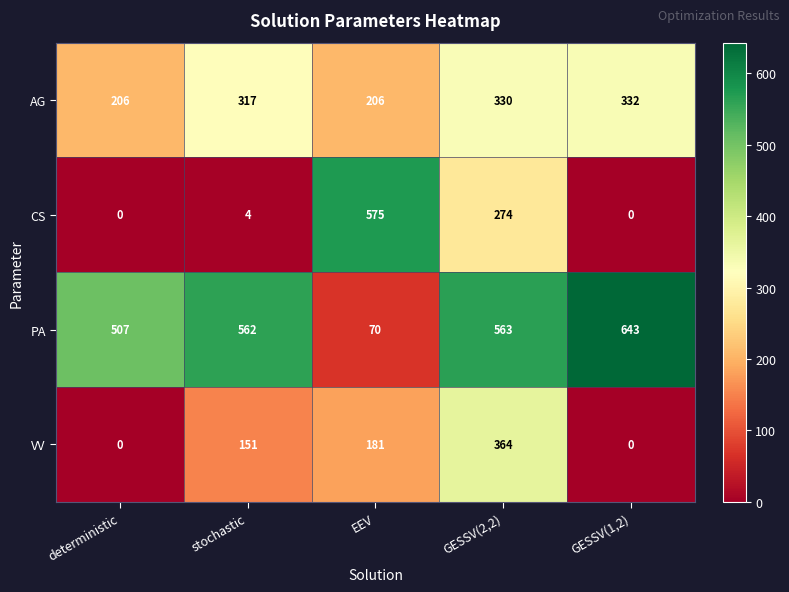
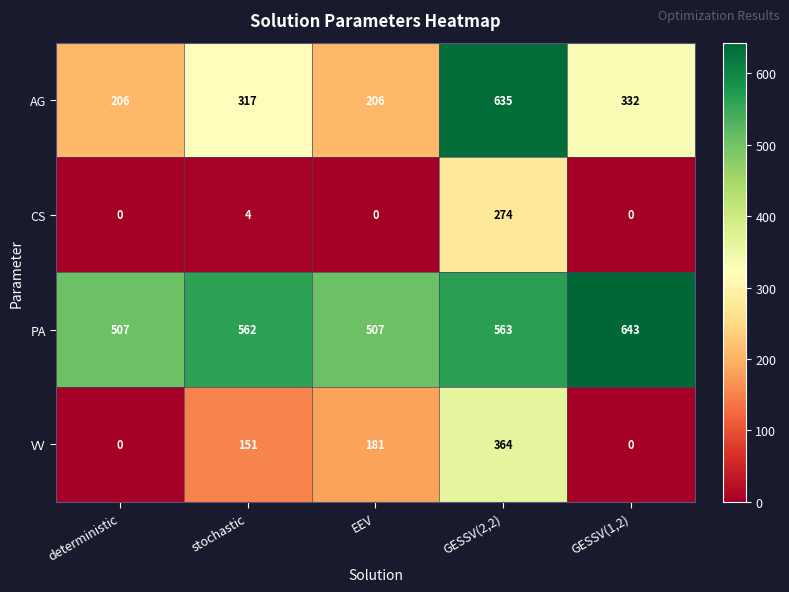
  {
    "AG": {
      "deterministic": 206,
      "stochastic": 317,
      "EEV": 206,
-     "GESSV(2,2)": 330,
+     "GESSV(2,2)": 635,
      "GESSV(1,2)": 332
    },
    "CS": {
      "deterministic": 0,
      "stochastic": 4,
-     "EEV": 575,
+     "EEV": 0,
      "GESSV(2,2)": 274,
      "GESSV(1,2)": 0
    },
    "PA": {
      "deterministic": 507,
      "stochastic": 562,
-     "EEV": 70,
+     "EEV": 507,
      "GESSV(2,2)": 563,
      "GESSV(1,2)": 643
    },
    "VV": {
      "deterministic": 0,
      "stochastic": 151,
      "EEV": 181,
      "GESSV(2,2)": 364,
      "GESSV(1,2)": 0
    }
  }
